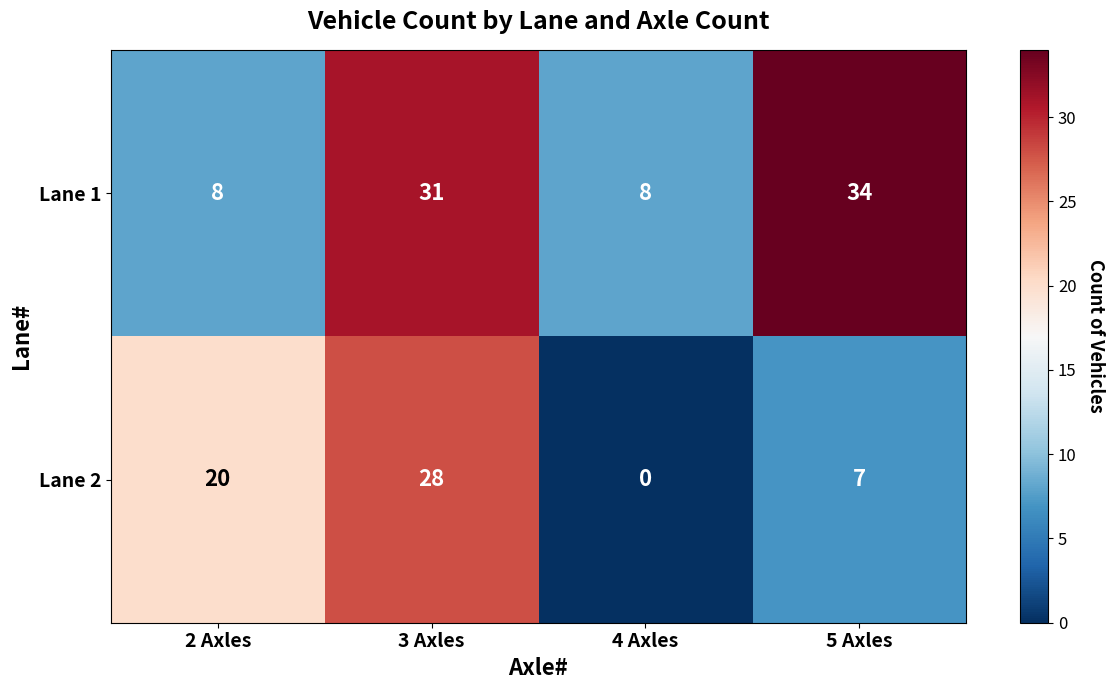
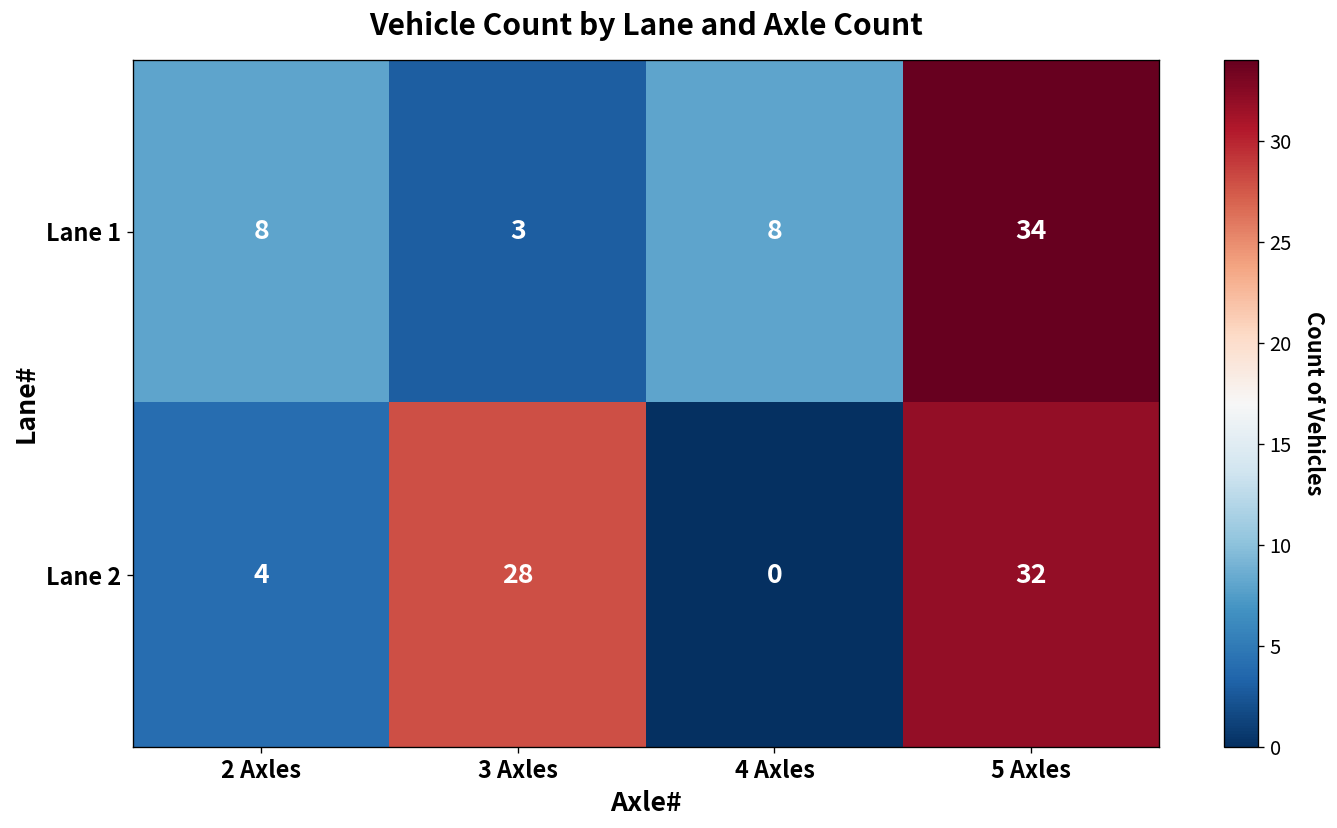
  {
    "Lane 1": {
      "2 Axles": 8,
-     "3 Axles": 31,
+     "3 Axles": 3,
      "4 Axles": 8,
      "5 Axles": 34
    },
    "Lane 2": {
-     "2 Axles": 20,
+     "2 Axles": 4,
      "3 Axles": 28,
      "4 Axles": 0,
-     "5 Axles": 7
+     "5 Axles": 32
    }
  }
